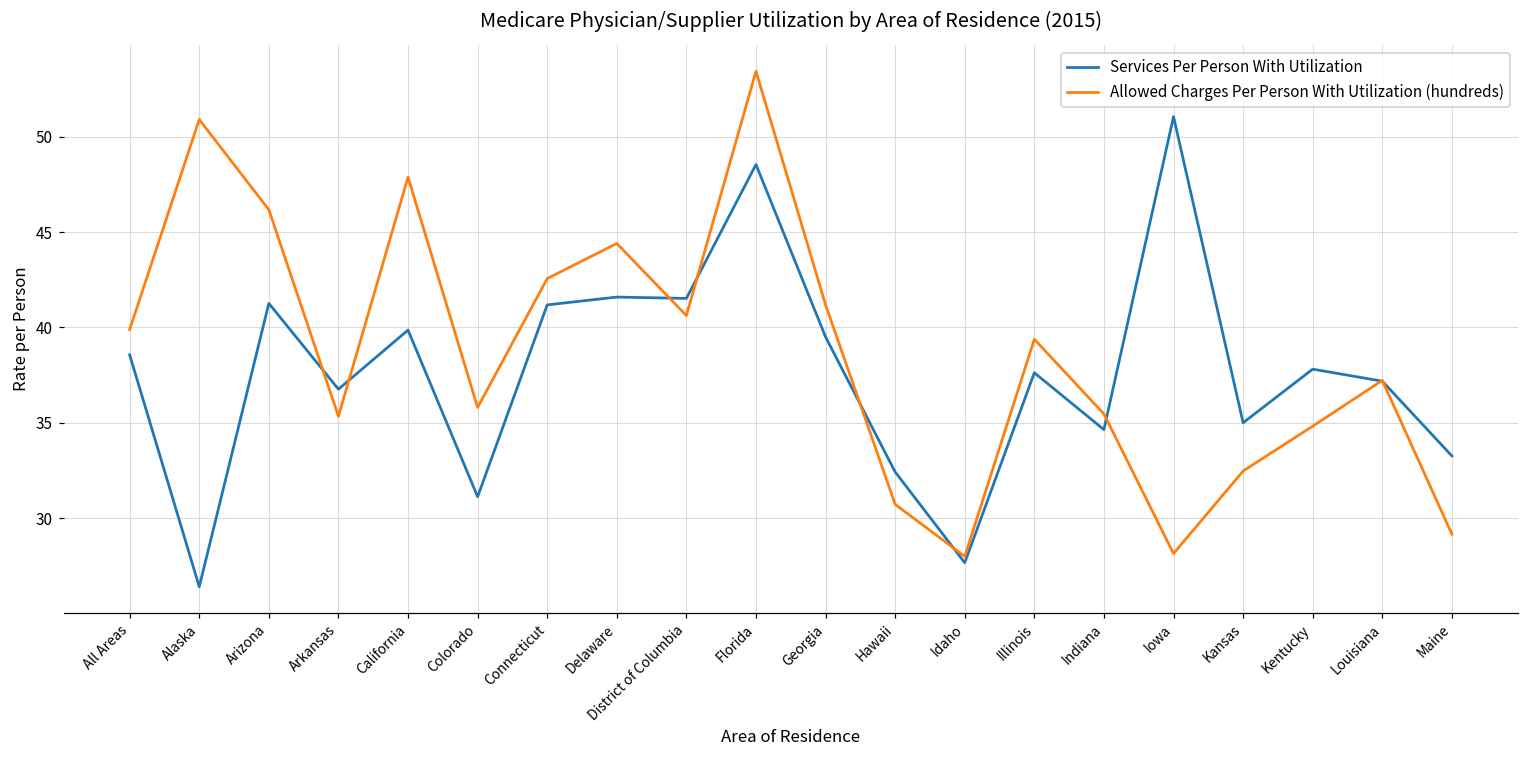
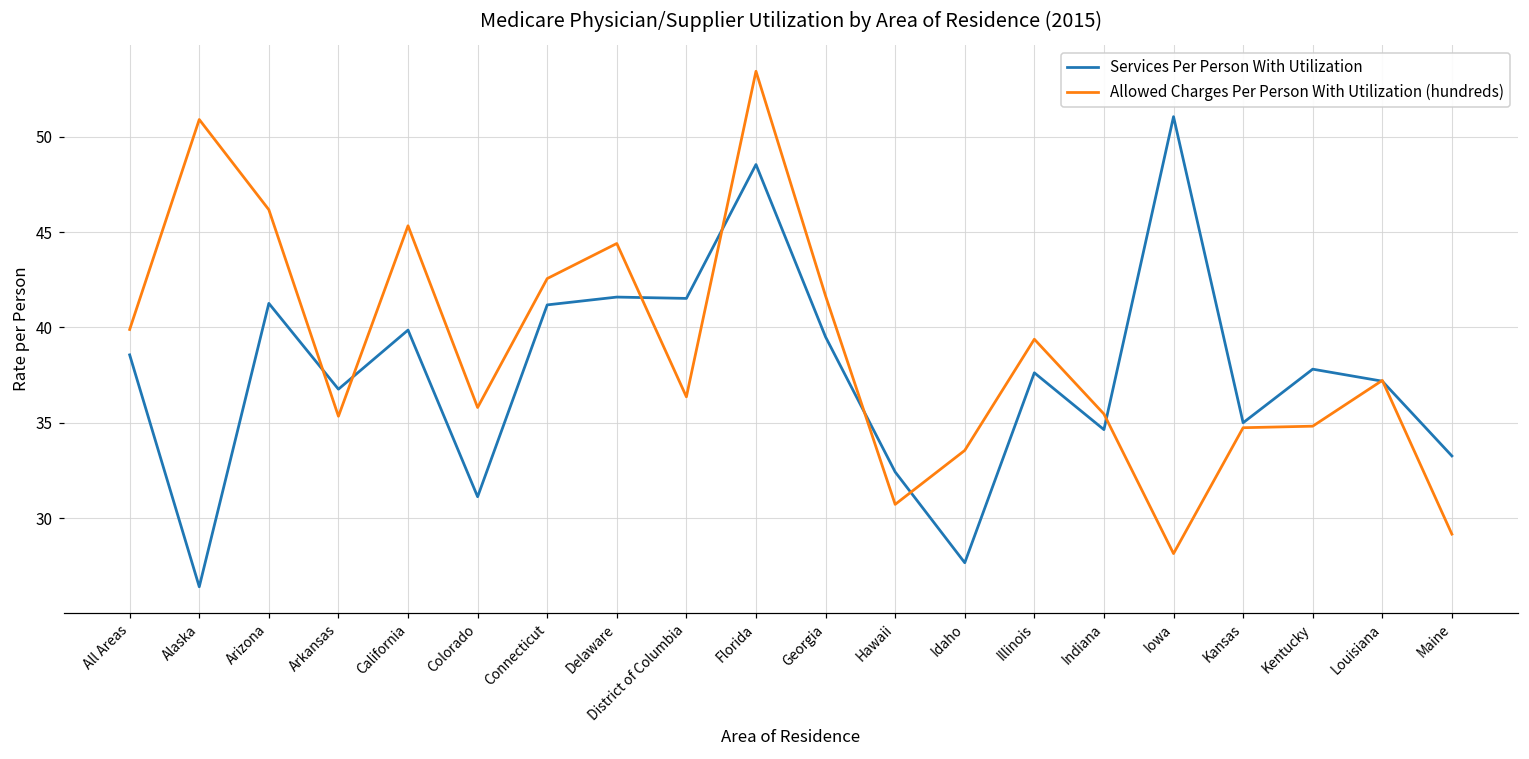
  {
    "Services Per Person With Utilization": {
      "All Areas": 38.6,
      "Alaska": 26.4,
      "Arizona": 41.3,
      "Arkansas": 36.8,
      "California": 39.9,
      "Colorado": 31.1,
      "Connecticut": 41.2,
      "Delaware": 41.6,
      "District of Columbia": 41.5,
      "Florida": 48.5,
      "Georgia": 39.5,
      "Hawaii": 32.4,
      "Idaho": 27.7,
      "Illinois": 37.6,
      "Indiana": 34.6,
      "Iowa": 51.1,
      "Kansas": 35.0,
      "Kentucky": 37.8,
      "Maine": 33.3
    },
    "Allowed Charges Per Person With Utilization (hundreds)": {
      "All Areas": 39.9,
      "Alaska": 50.9,
      "Arizona": 46.2,
      "Arkansas": 35.3,
-     "California": 47.9,
+     "California": 45.3,
      "Colorado": 35.8,
      "Connecticut": 42.6,
      "Delaware": 44.4,
-     "District of Columbia": 40.6,
+     "District of Columbia": 36.4,
      "Florida": 53.4,
-     "Georgia": 41.2,
+     "Georgia": 41.7,
      "Hawaii": 30.7,
-     "Idaho": 28.0,
+     "Idaho": 33.6,
      "Illinois": 39.4,
      "Indiana": 35.5,
      "Iowa": 28.1,
-     "Kansas": 32.5,
+     "Kansas": 34.7,
      "Kentucky": 34.8,
      "Maine": 29.2
    }
  }
